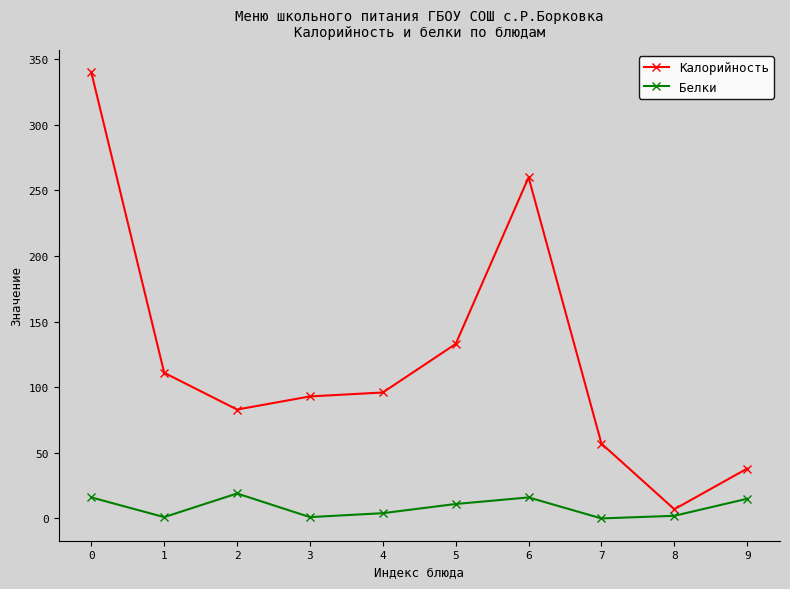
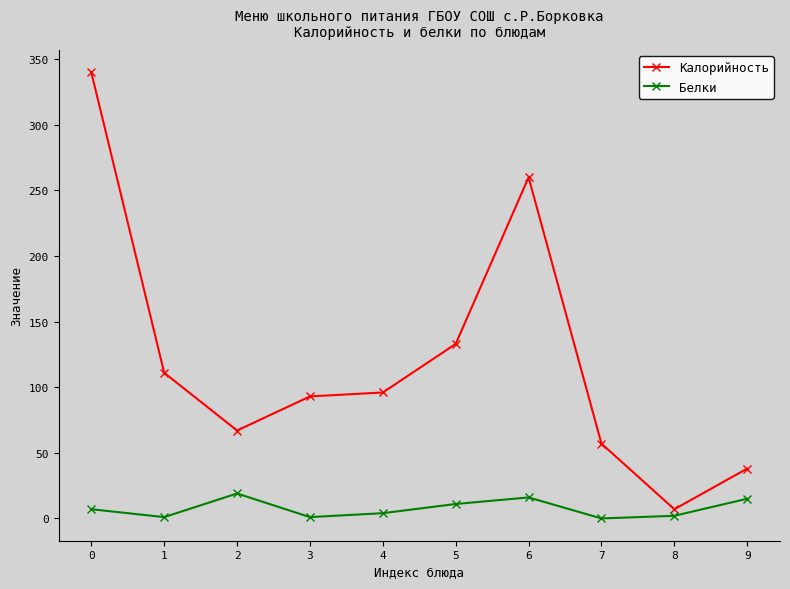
  {
    "Калорийность": {
      "0": 340,
      "1": 111,
-     "2": 83,
+     "2": 67,
      "3": 93,
      "4": 96,
      "5": 133,
      "6": 260,
      "7": 57,
      "8": 7,
      "9": 38
    },
    "Белки": {
-     "0": 16,
+     "0": 7,
      "1": 1,
      "2": 19,
      "3": 1,
      "4": 4,
      "5": 11,
      "6": 16,
      "7": 0,
      "8": 2,
      "9": 15
    }
  }
